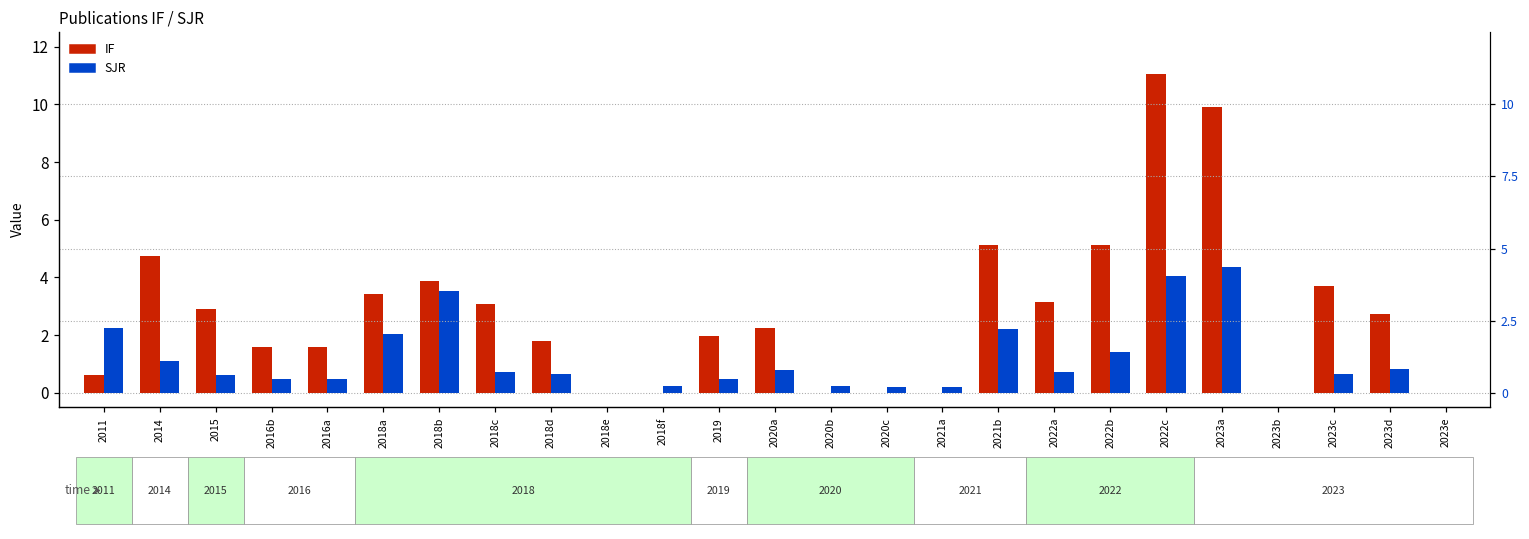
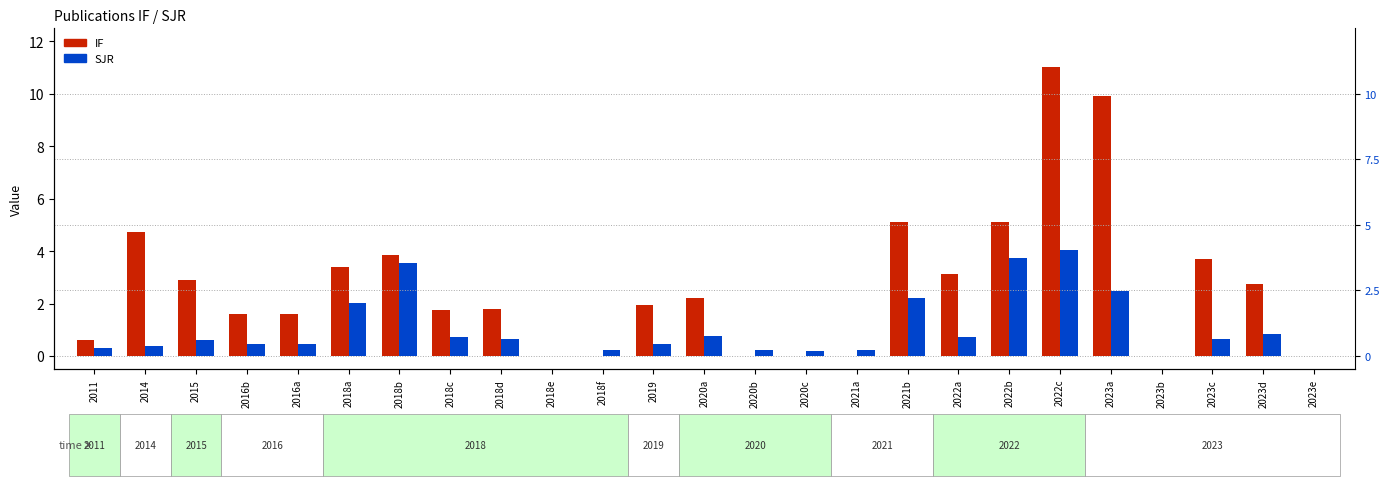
  {
    "IF": {
      "2011": 0.6,
      "2014": 4.7,
      "2015": 2.9,
      "2016b": 1.6,
      "2016a": 1.6,
      "2018a": 3.4,
      "2018b": 3.9,
-     "2018c": 3.1,
+     "2018c": 1.7,
      "2018d": 1.8,
      "2018e": 0.0,
      "2018f": 0.0,
      "2019": 2.0,
      "2020a": 2.2,
      "2020b": 0.0,
      "2020c": 0.0,
      "2021a": 0.0,
      "2021b": 5.1,
      "2022a": 3.1,
      "2022b": 5.1,
      "2022c": 11.0,
      "2023a": 9.9,
      "2023b": 0.0,
      "2023c": 3.7,
      "2023d": 2.7,
      "2023e": 0.0
    },
    "SJR": {
-     "2011": 2.2,
-     "2014": 1.1,
+     "2011": 0.3,
+     "2014": 0.4,
      "2015": 0.6,
      "2016b": 0.5,
      "2016a": 0.5,
      "2018a": 2.0,
      "2018b": 3.5,
      "2018c": 0.7,
      "2018d": 0.7,
      "2018e": 0.0,
      "2018f": 0.2,
      "2019": 0.5,
      "2020a": 0.8,
      "2020b": 0.2,
      "2020c": 0.2,
      "2021a": 0.2,
      "2021b": 2.2,
      "2022a": 0.7,
-     "2022b": 1.4,
+     "2022b": 3.8,
      "2022c": 4.1,
-     "2023a": 4.4,
+     "2023a": 2.5,
      "2023b": 0.0,
      "2023c": 0.7,
      "2023d": 0.8,
      "2023e": 0.0
    }
  }
